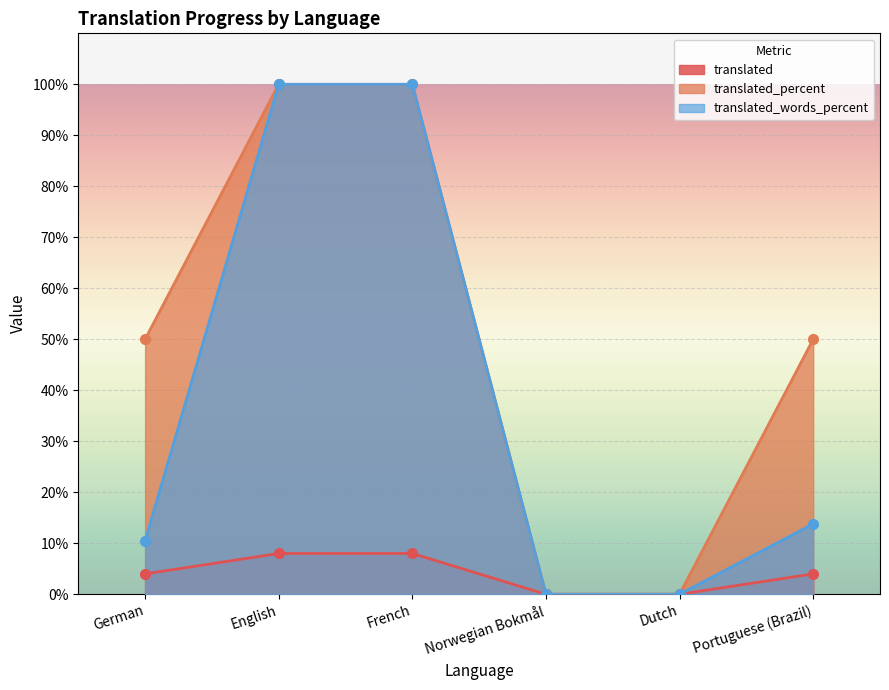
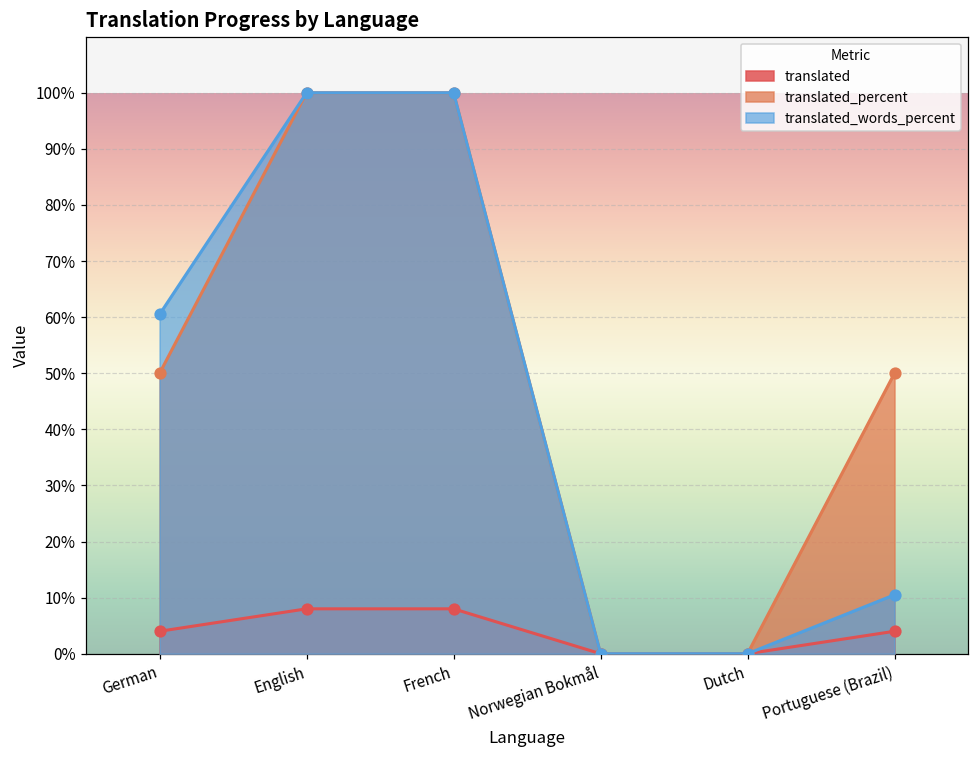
  {
    "translated_words_percent": {
-     "German": "11%",
-     "Portuguese (Brazil)": "14%"
+     "German": "61%",
+     "Portuguese (Brazil)": "11%"
    }
  }
